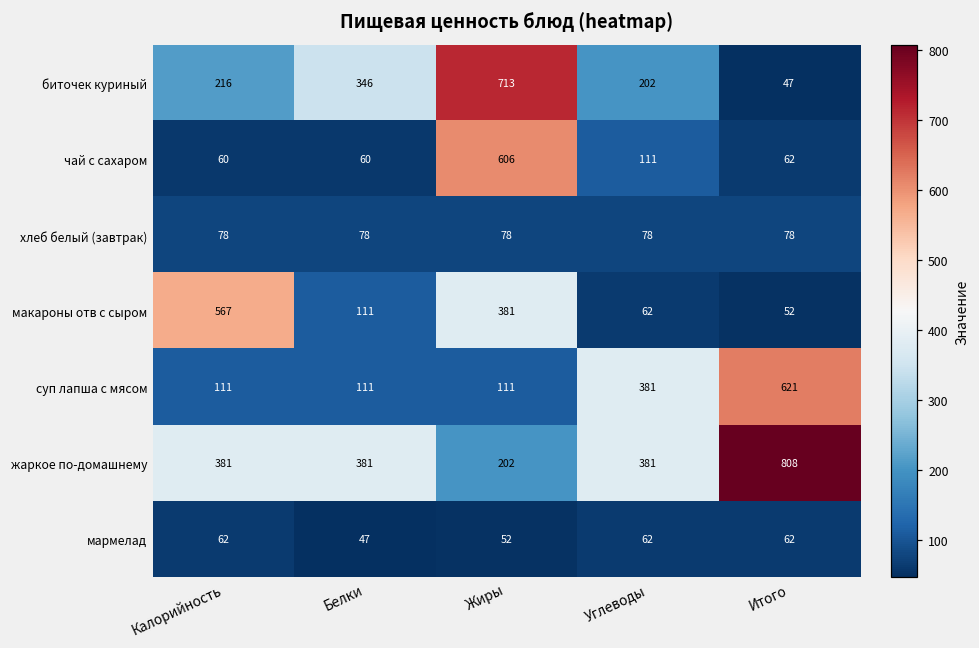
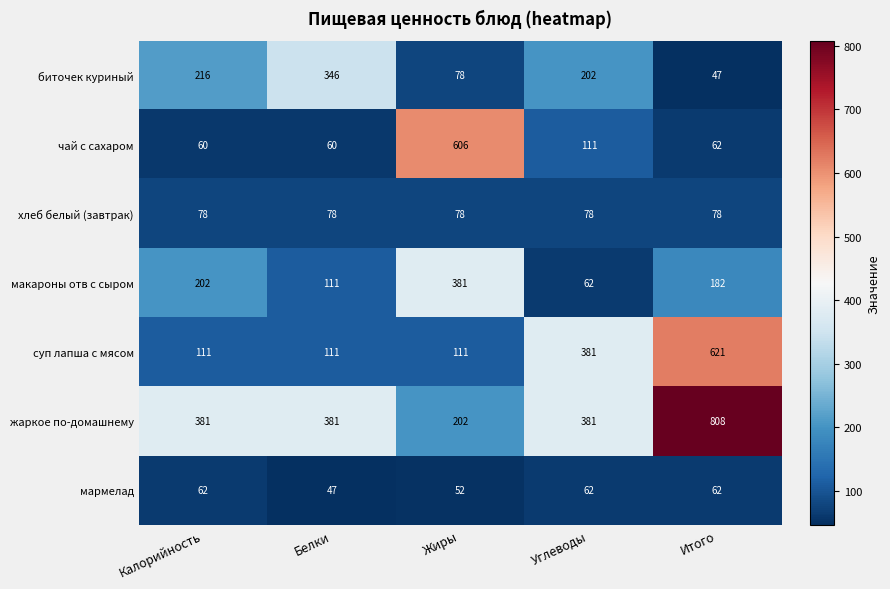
  {
    "биточек куриный": {
      "Калорийность": 216,
      "Белки": 346,
-     "Жиры": 713,
+     "Жиры": 78,
      "Углеводы": 202,
      "Итого": 47
    },
    "чай с сахаром": {
      "Калорийность": 60,
      "Белки": 60,
      "Жиры": 606,
      "Углеводы": 111,
      "Итого": 62
    },
    "хлеб белый (завтрак)": {
      "Калорийность": 78,
      "Белки": 78,
      "Жиры": 78,
      "Углеводы": 78,
      "Итого": 78
    },
    "макароны отв с сыром": {
-     "Калорийность": 567,
+     "Калорийность": 202,
      "Белки": 111,
      "Жиры": 381,
      "Углеводы": 62,
-     "Итого": 52
+     "Итого": 182
    },
    "суп лапша с мясом": {
      "Калорийность": 111,
      "Белки": 111,
      "Жиры": 111,
      "Углеводы": 381,
      "Итого": 621
    },
    "жаркое по-домашнему": {
      "Калорийность": 381,
      "Белки": 381,
      "Жиры": 202,
      "Углеводы": 381,
      "Итого": 808
    },
    "мармелад": {
      "Калорийность": 62,
      "Белки": 47,
      "Жиры": 52,
      "Углеводы": 62,
      "Итого": 62
    }
  }
